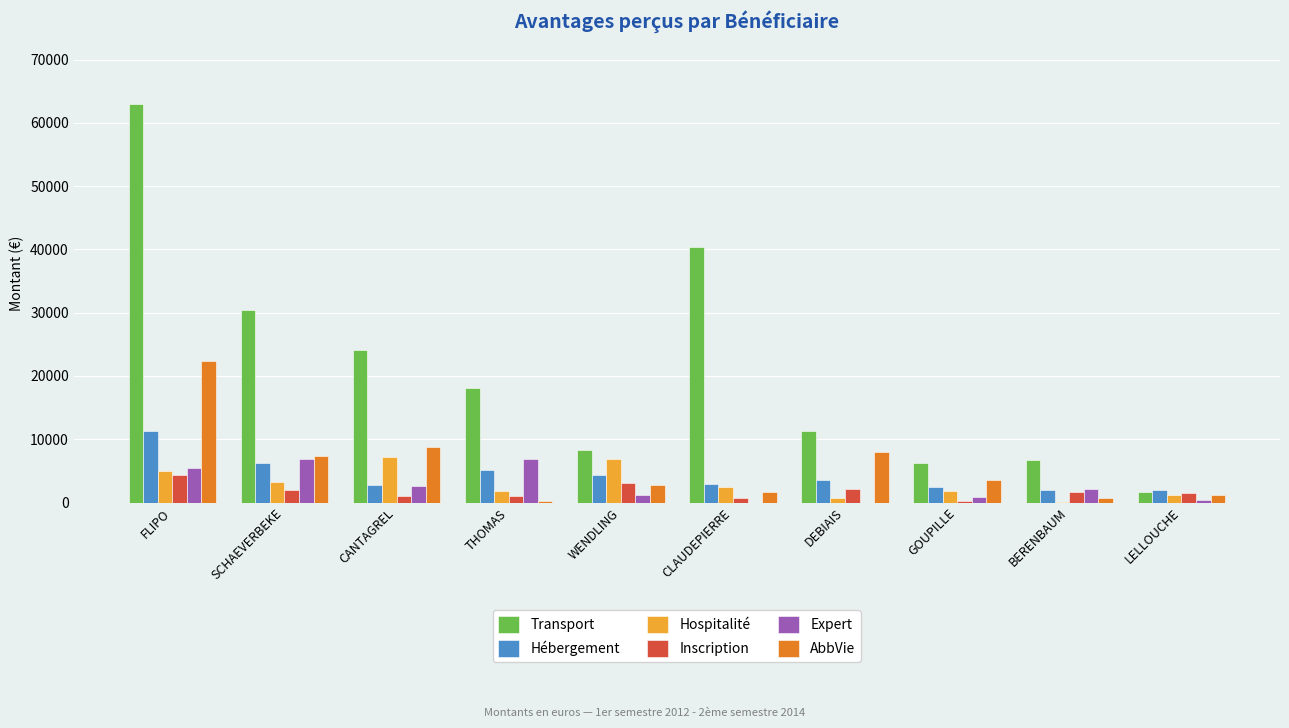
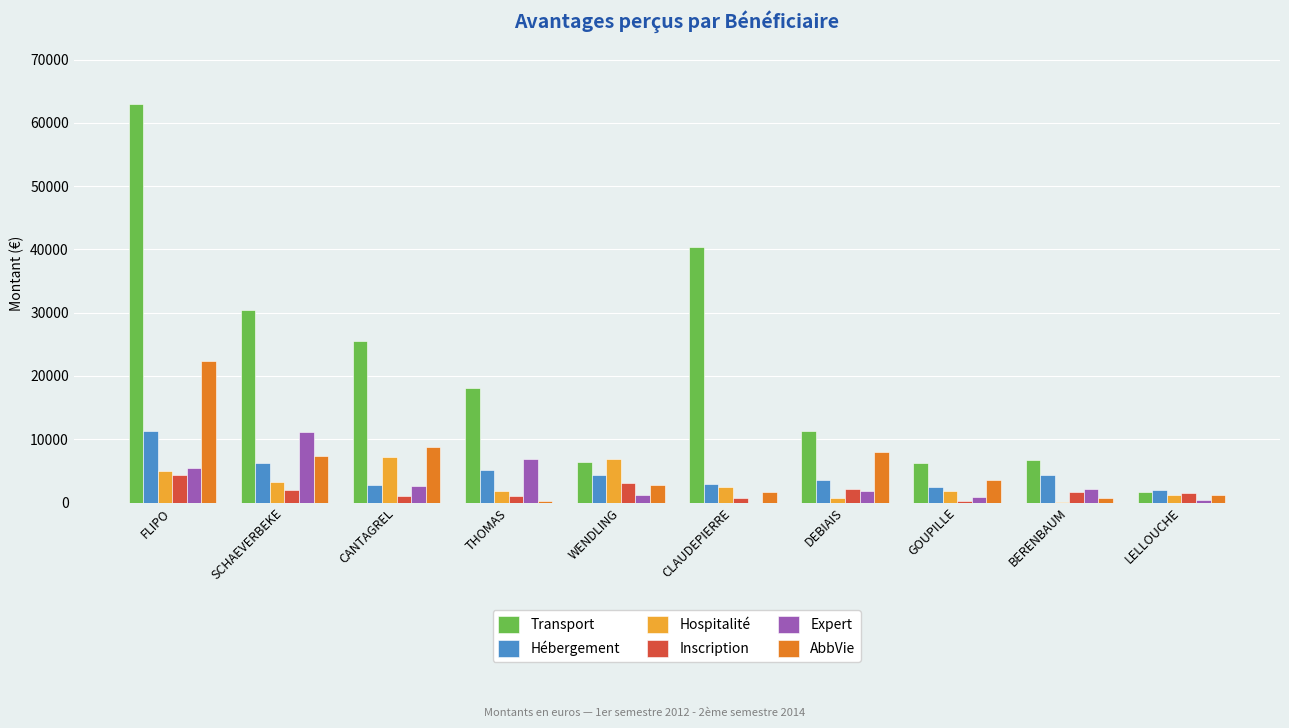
  {
    "Transport": {
      "FLIPO": 63000,
      "SCHAEVERBEKE": 30000,
-     "CANTAGREL": 24000,
+     "CANTAGREL": 26000,
      "THOMAS": 18000,
-     "WENDLING": 8000,
+     "WENDLING": 6000,
      "CLAUDEPIERRE": 40000,
      "DEBIAIS": 11000,
      "GOUPILLE": 6000,
      "BERENBAUM": 7000,
      "LELLOUCHE": 2000
    },
    "Hébergement": {
      "FLIPO": 11000,
      "SCHAEVERBEKE": 6000,
      "CANTAGREL": 3000,
      "THOMAS": 5000,
      "WENDLING": 4000,
      "CLAUDEPIERRE": 3000,
      "DEBIAIS": 4000,
      "GOUPILLE": 3000,
-     "BERENBAUM": 2000,
+     "BERENBAUM": 4000,
      "LELLOUCHE": 2000
    },
    "Expert": {
      "FLIPO": 5000,
-     "SCHAEVERBEKE": 7000,
+     "SCHAEVERBEKE": 11000,
      "CANTAGREL": 3000,
      "THOMAS": 7000,
      "WENDLING": 1000,
      "CLAUDEPIERRE": 0,
-     "DEBIAIS": 0,
+     "DEBIAIS": 2000,
      "GOUPILLE": 1000,
      "BERENBAUM": 2000
    }
  }
